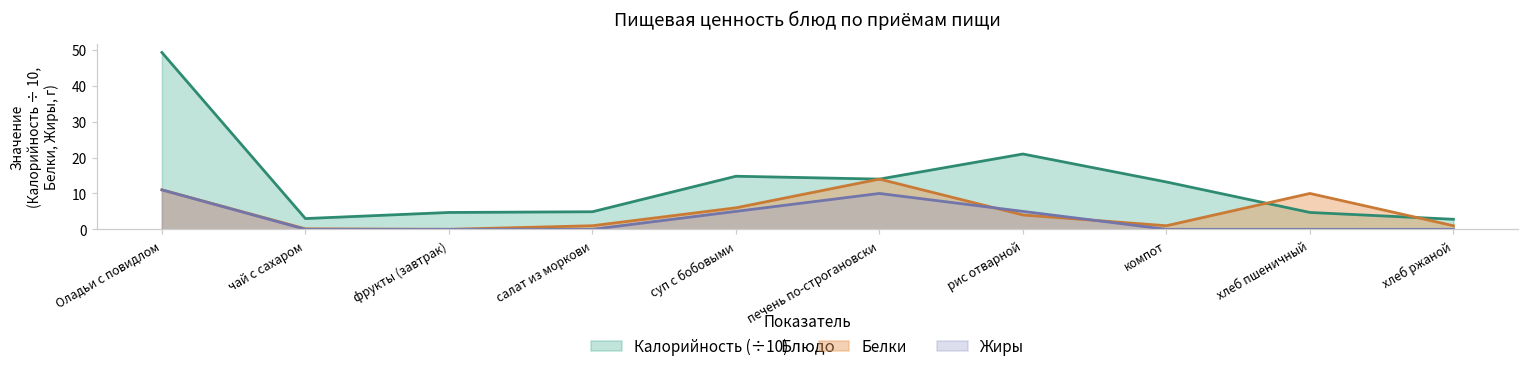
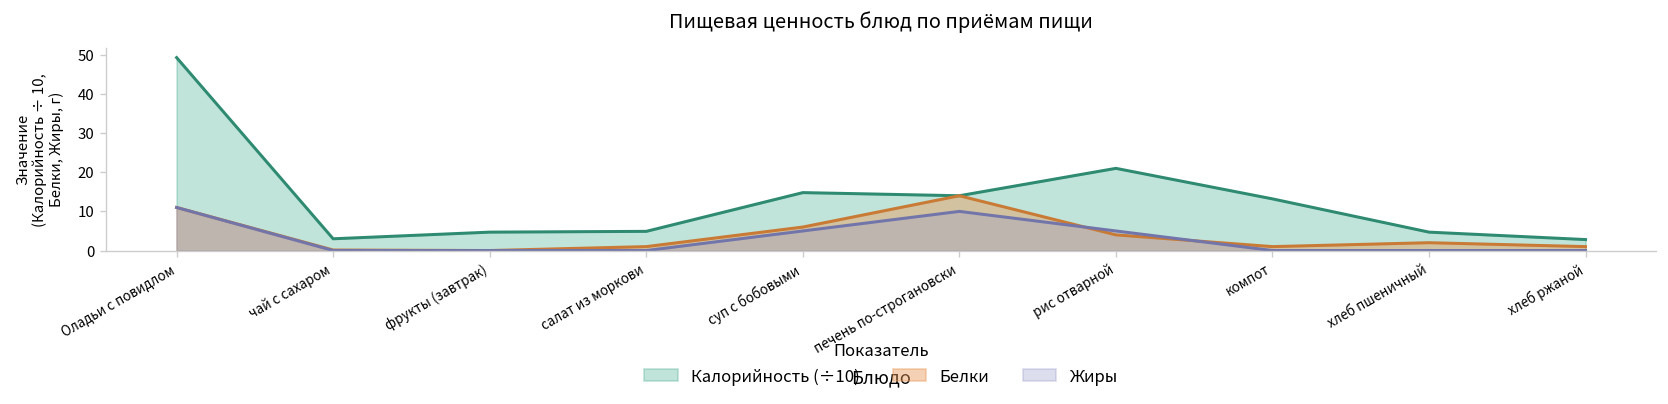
  {
    "Белки": {
      "салат из моркови": 1,
      "суп с бобовыми": 6,
      "рис отварной": 4,
      "компот": 1,
-     "хлеб пшеничный": 10,
+     "хлеб пшеничный": 2,
      "хлеб ржаной": 1
    }
  }
